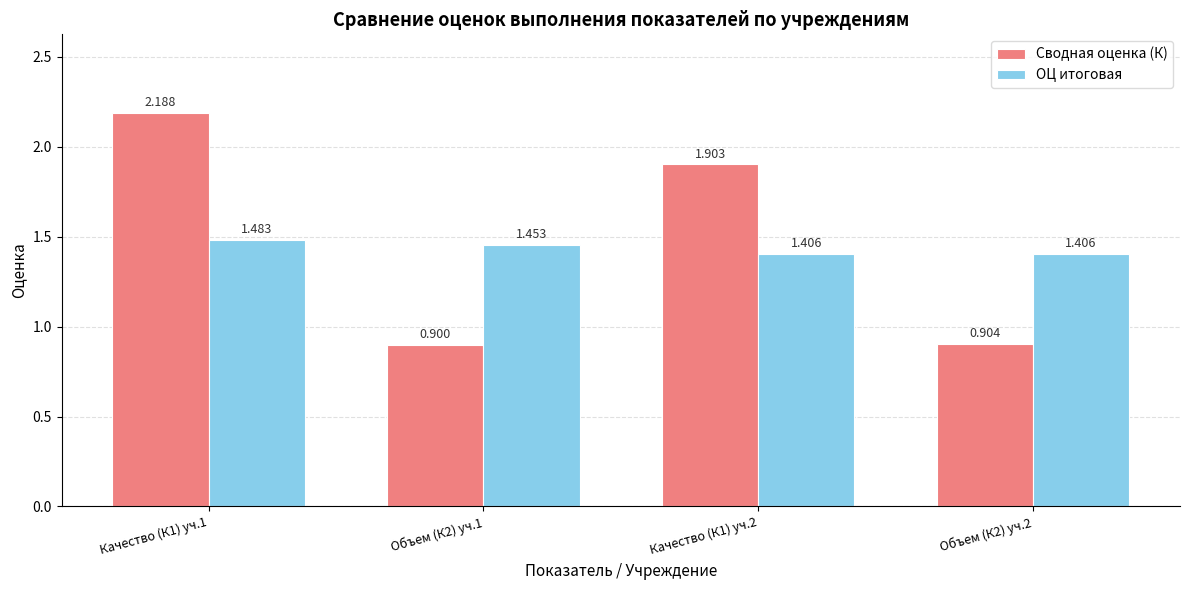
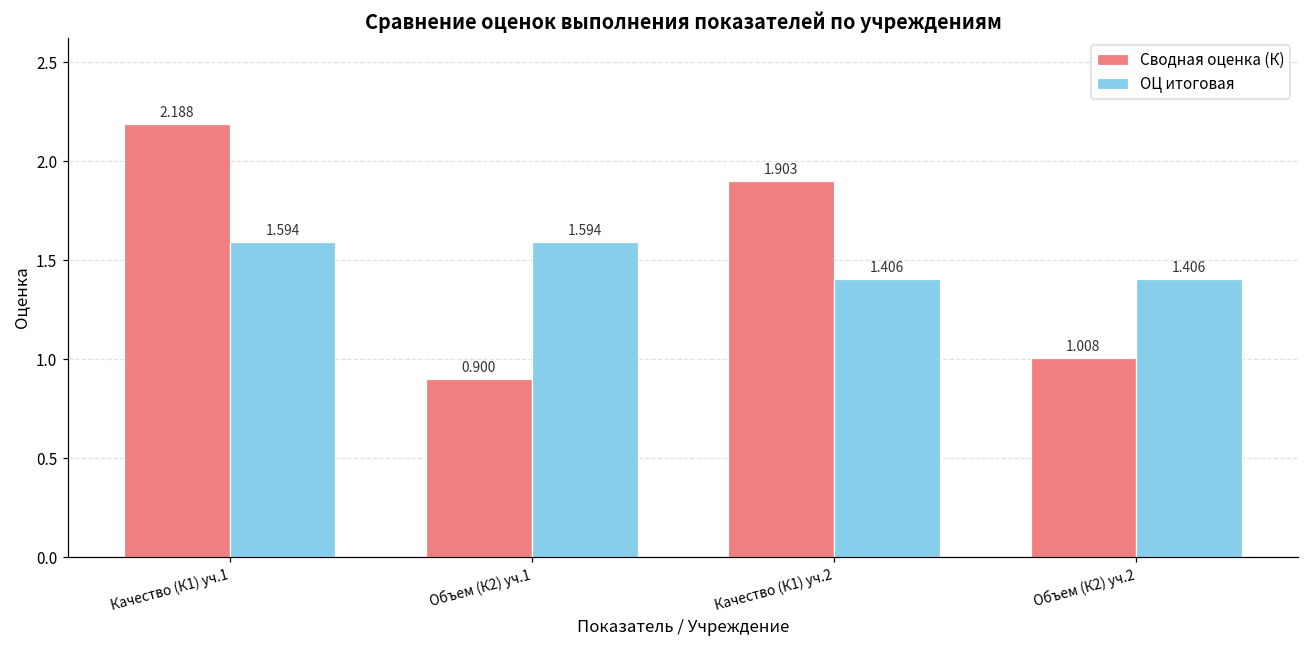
  {
    "Сводная оценка (К)": {
      "Качество (К1) уч.1": 2.188,
      "Объем (К2) уч.1": 0.900,
      "Качество (К1) уч.2": 1.903,
-     "Объем (К2) уч.2": 0.904
+     "Объем (К2) уч.2": 1.008
    },
    "ОЦ итоговая": {
-     "Качество (К1) уч.1": 1.483,
-     "Объем (К2) уч.1": 1.453,
+     "Качество (К1) уч.1": 1.594,
+     "Объем (К2) уч.1": 1.594,
      "Качество (К1) уч.2": 1.406,
      "Объем (К2) уч.2": 1.406
    }
  }
